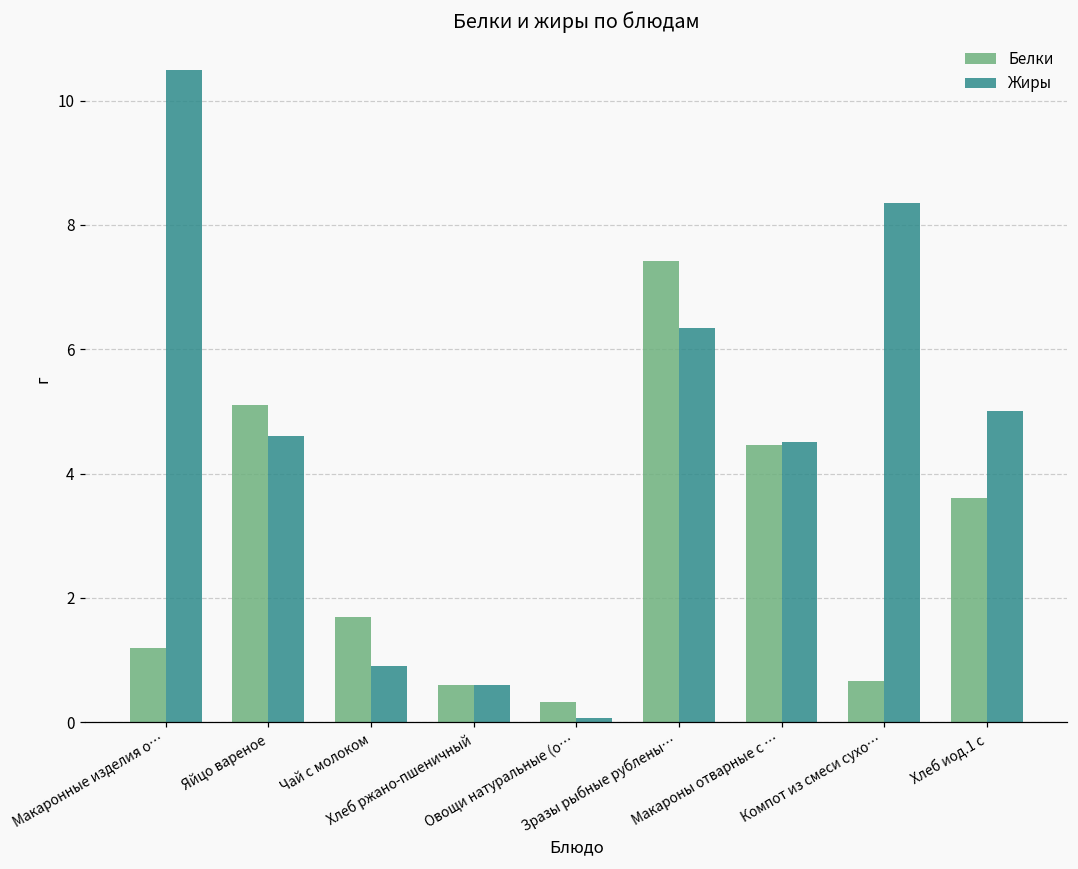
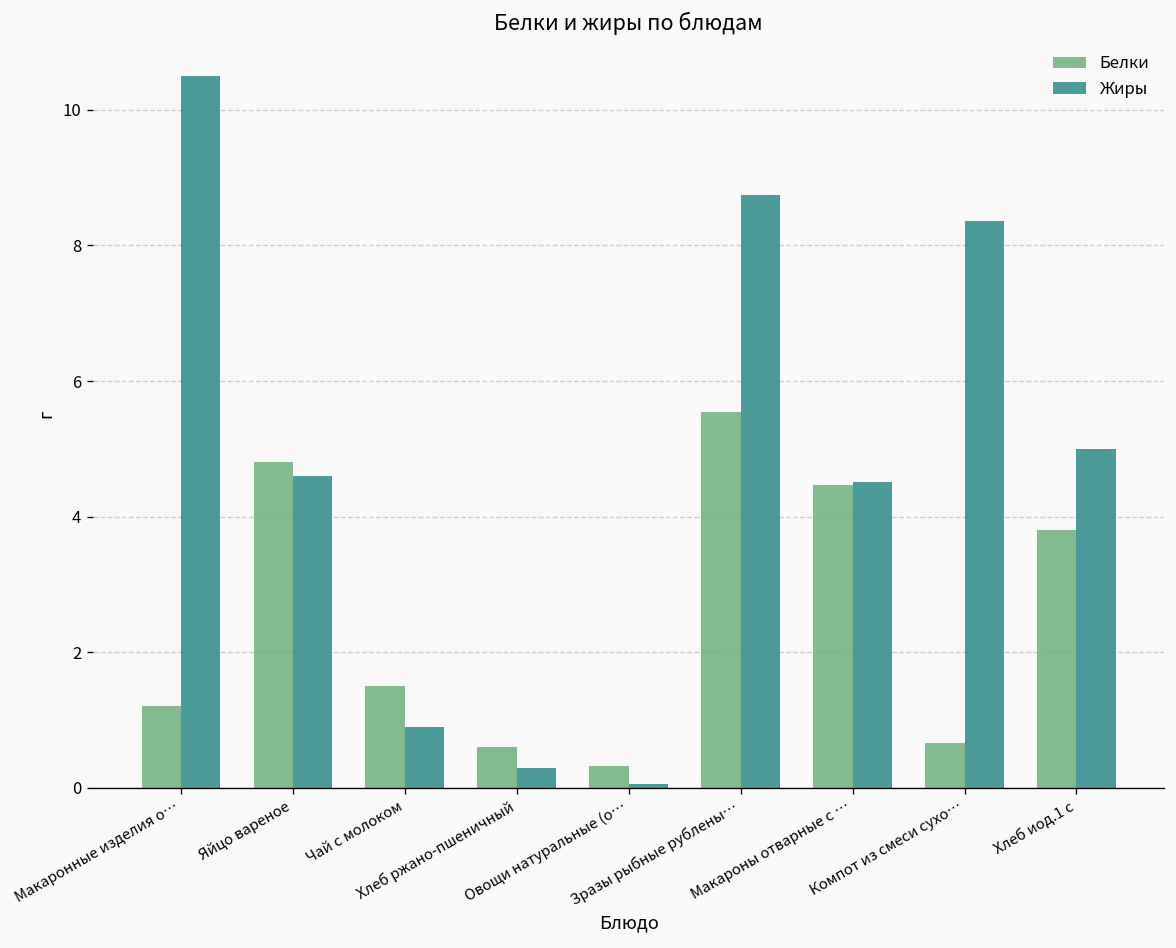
  {
    "Белки": {
      "Макаронные изделия о…": 1.2,
-     "Яйцо вареное": 5.1,
-     "Чай с молоком": 1.7,
+     "Яйцо вареное": 4.8,
+     "Чай с молоком": 1.5,
      "Хлеб ржано-пшеничный": 0.6,
      "Овощи натуральные (о…": 0.3,
-     "Зразы рыбные рублены…": 7.4,
+     "Зразы рыбные рублены…": 5.6,
      "Макароны отварные с …": 4.5,
      "Компот из смеси сухо…": 0.7,
-     "Хлеб иод.1 с": 3.6
+     "Хлеб иод.1 с": 3.8
    },
    "Жиры": {
      "Макаронные изделия о…": 10.5,
      "Яйцо вареное": 4.6,
      "Чай с молоком": 0.9,
-     "Хлеб ржано-пшеничный": 0.6,
+     "Хлеб ржано-пшеничный": 0.3,
      "Овощи натуральные (о…": 0.1,
-     "Зразы рыбные рублены…": 6.3,
+     "Зразы рыбные рублены…": 8.8,
      "Макароны отварные с …": 4.5,
      "Компот из смеси сухо…": 8.4,
      "Хлеб иод.1 с": 5.0
    }
  }
